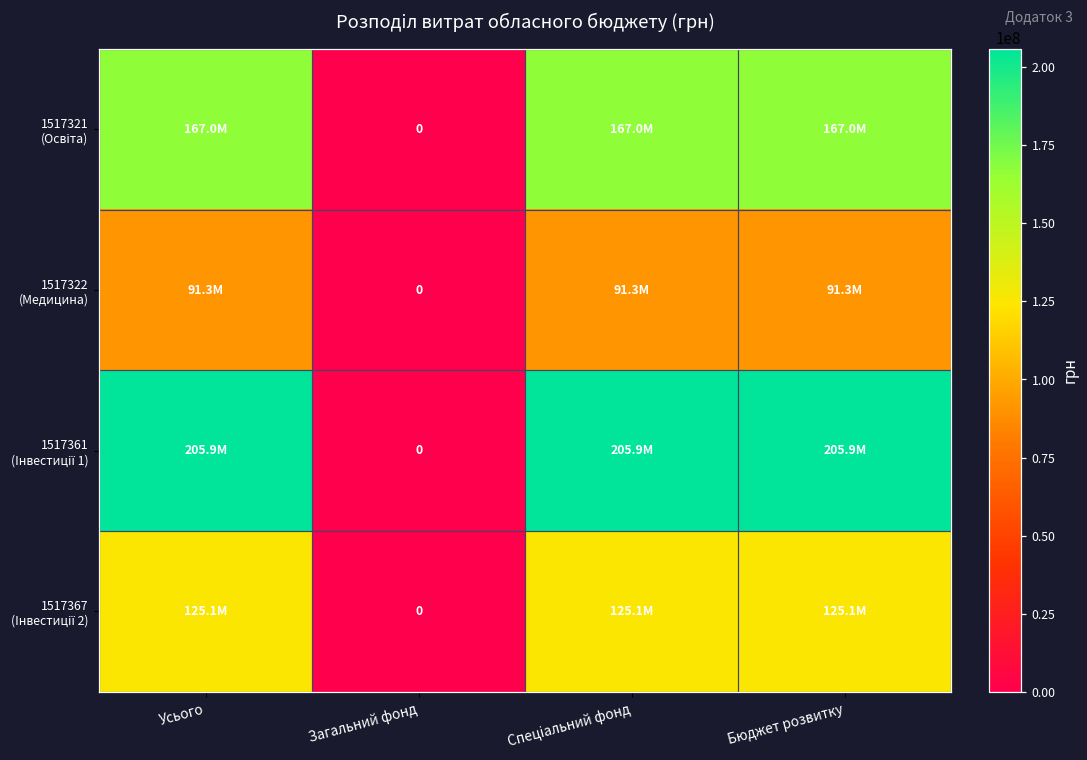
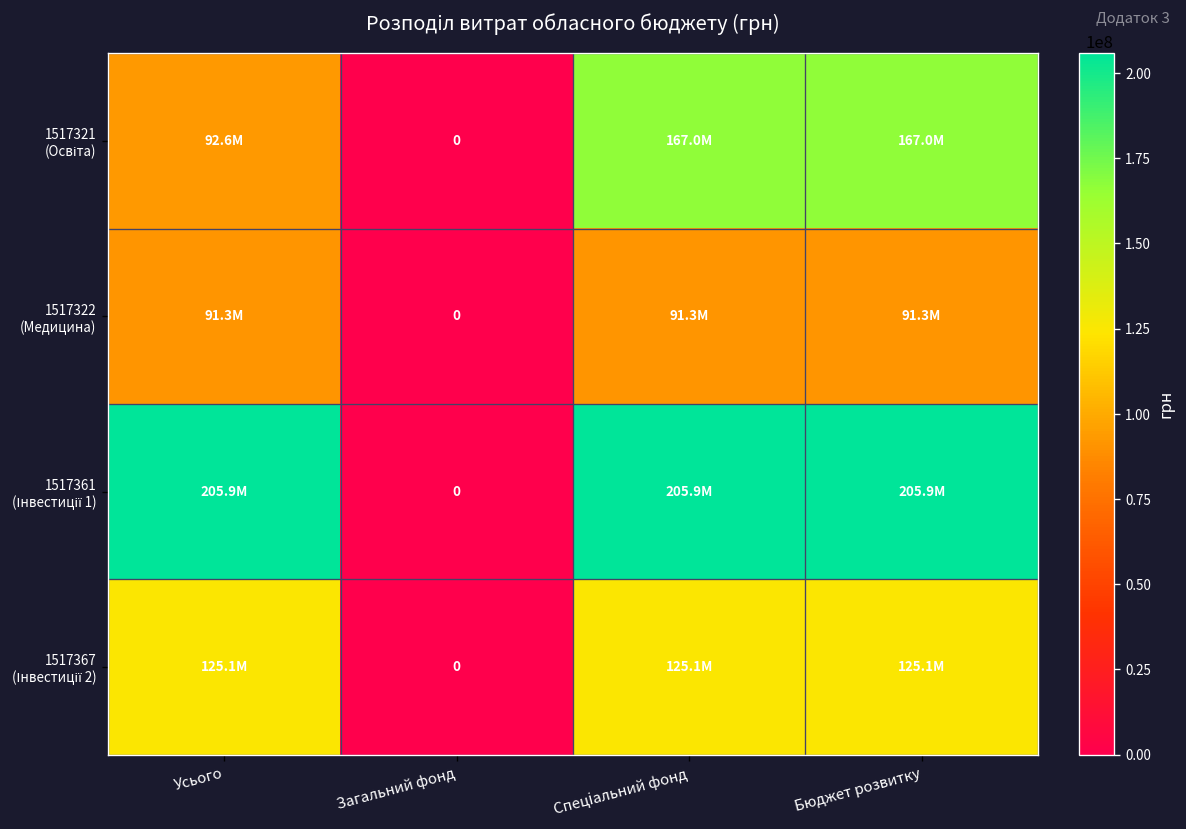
  {
    "1517321 (Освіта)": {
-     "Усього": "167.0M",
+     "Усього": "92.6M",
      "Загальний фонд": "0",
      "Спеціальний фонд": "167.0M",
      "Бюджет розвитку": "167.0M"
    },
    "1517322 (Медицина)": {
      "Усього": "91.3M",
      "Загальний фонд": "0",
      "Спеціальний фонд": "91.3M",
      "Бюджет розвитку": "91.3M"
    },
    "1517361 (Інвестиції 1)": {
      "Усього": "205.9M",
      "Загальний фонд": "0",
      "Спеціальний фонд": "205.9M",
      "Бюджет розвитку": "205.9M"
    },
    "1517367 (Інвестиції 2)": {
      "Усього": "125.1M",
      "Загальний фонд": "0",
      "Спеціальний фонд": "125.1M",
      "Бюджет розвитку": "125.1M"
    }
  }
